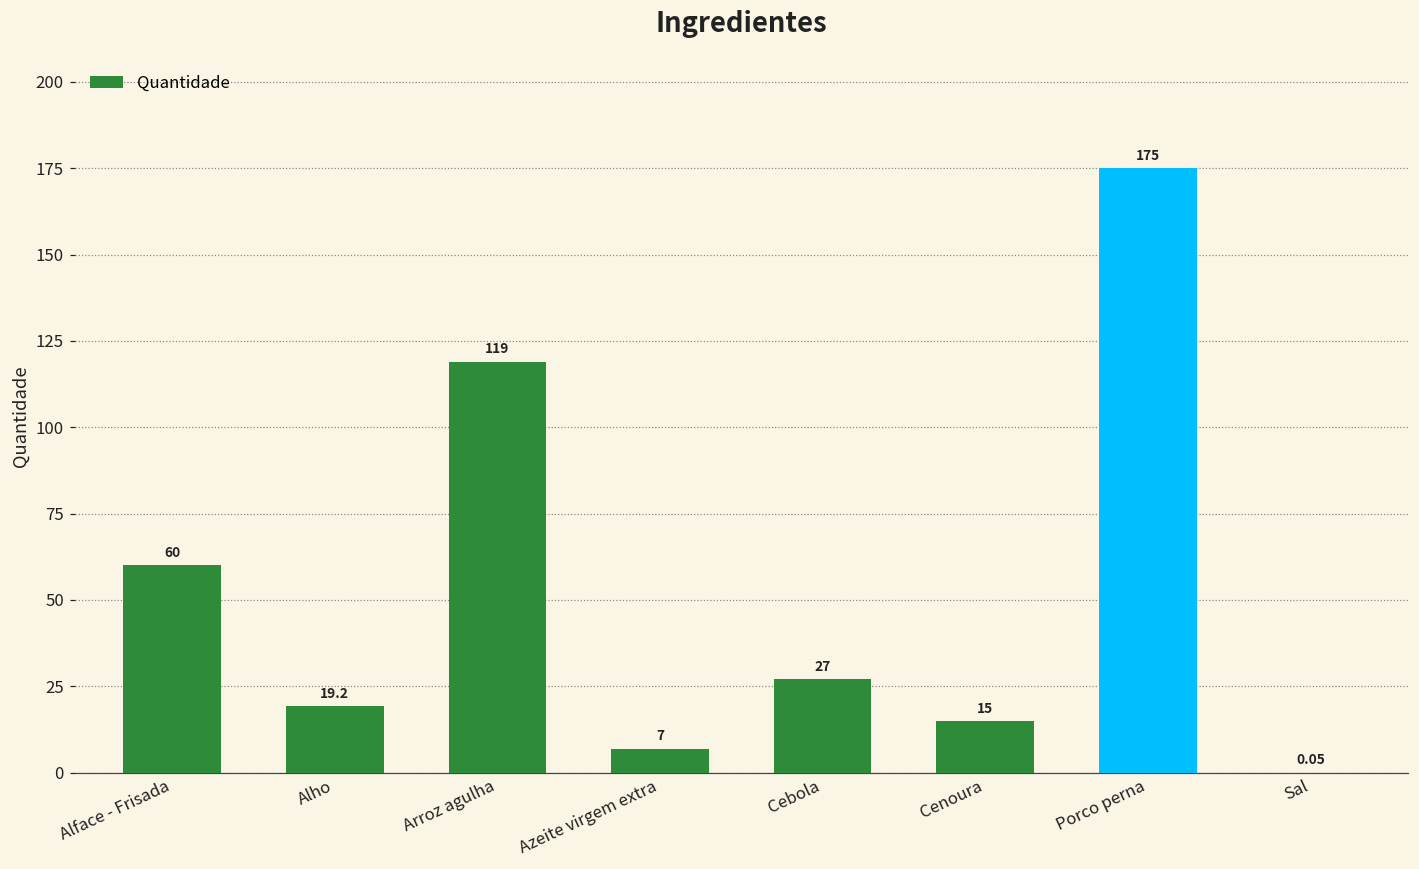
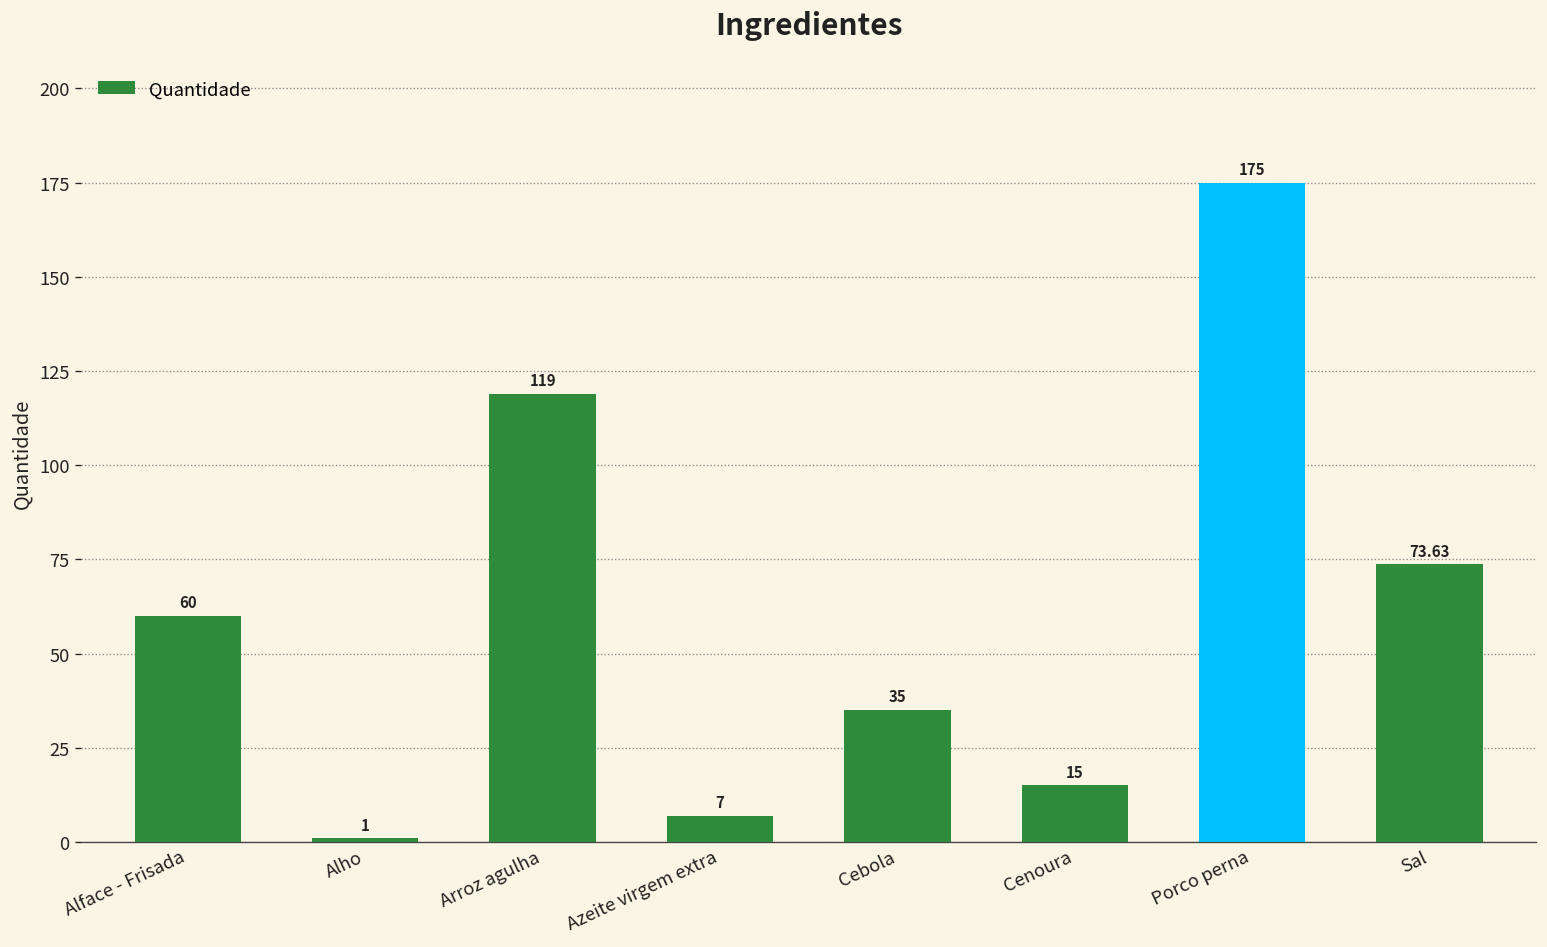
  {
    "Alface - Frisada": 60,
-   "Alho": 19.2,
+   "Alho": 1,
    "Arroz agulha": 119,
    "Azeite virgem extra": 7,
-   "Cebola": 27,
+   "Cebola": 35,
    "Cenoura": 15,
    "Porco perna": 175,
-   "Sal": 0.05
+   "Sal": 73.63
  }
